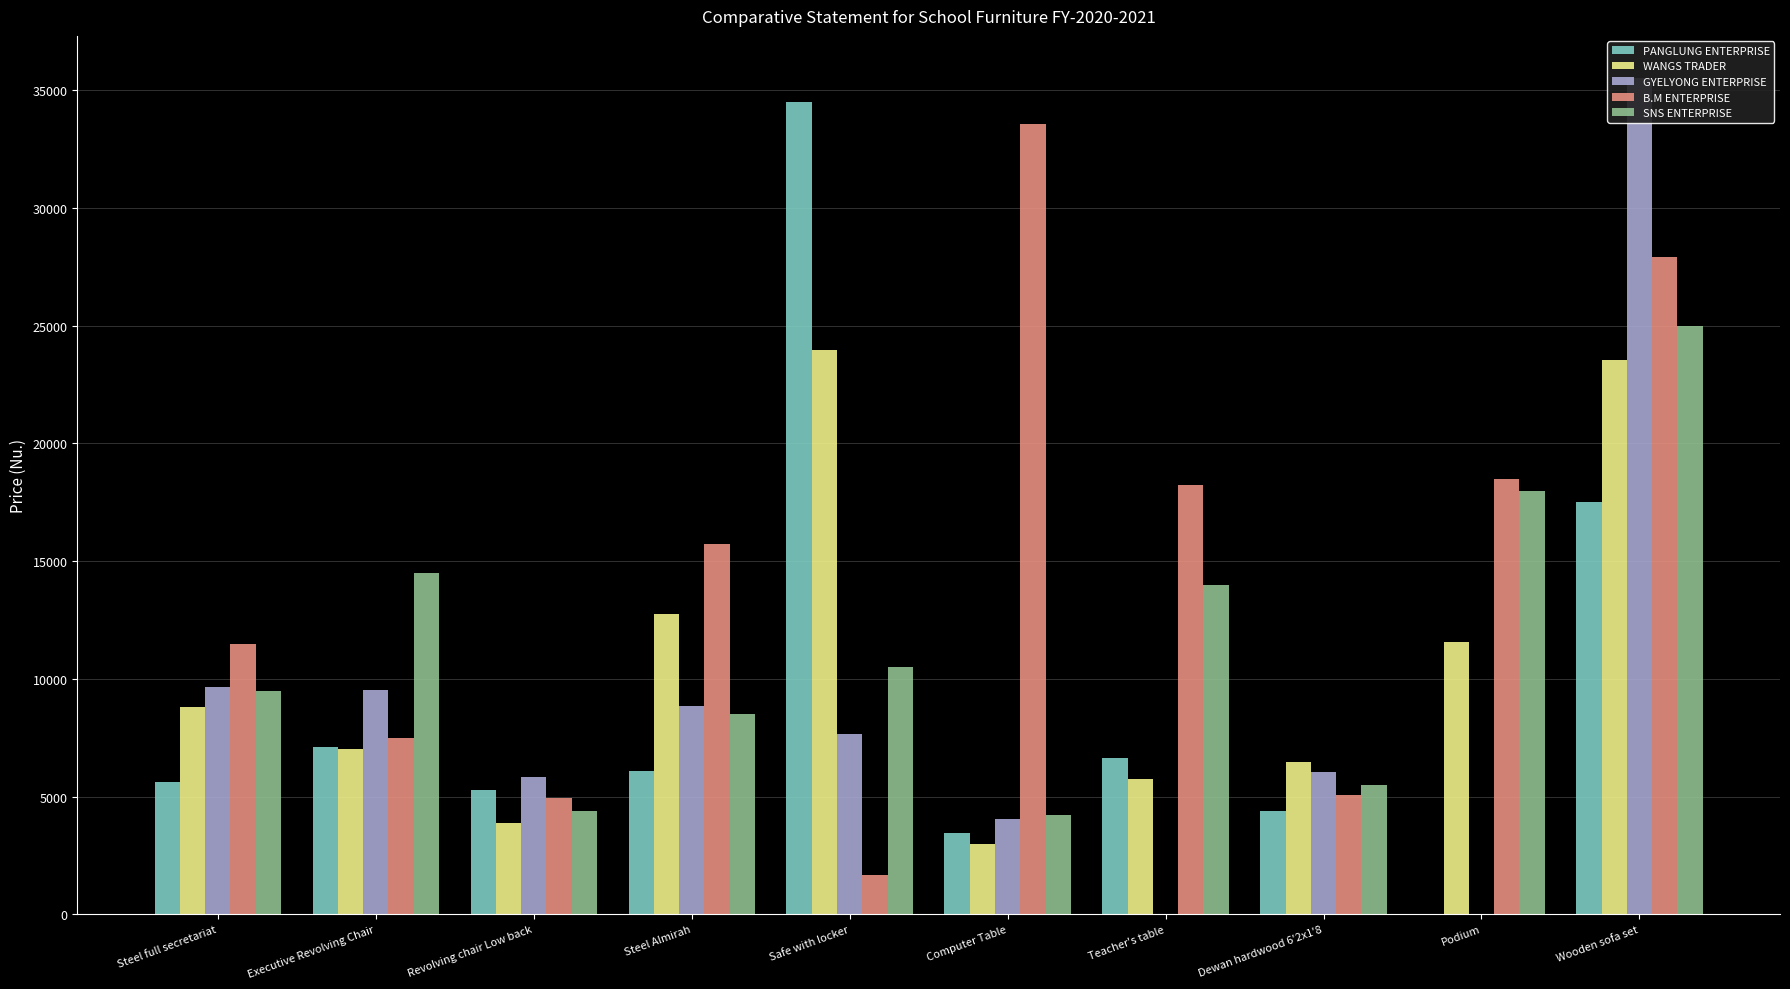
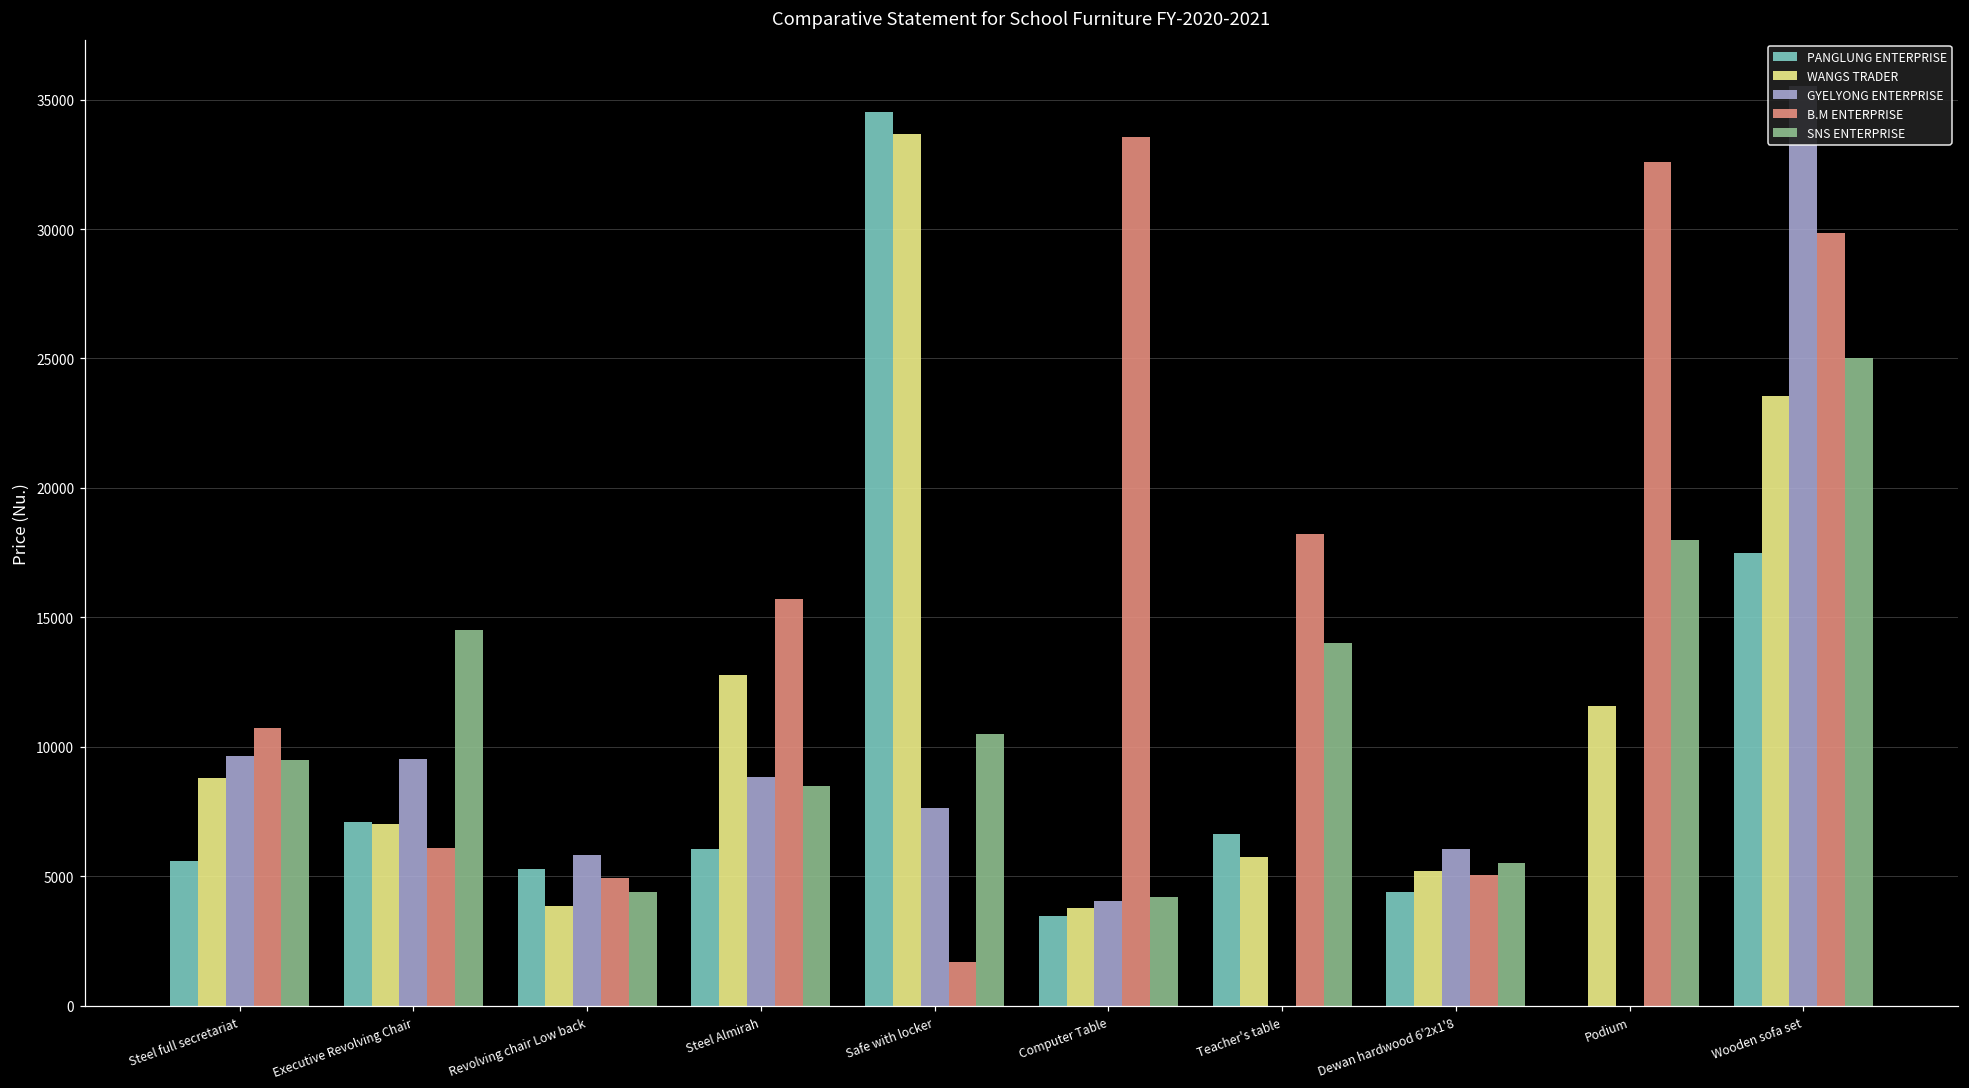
  {
    "WANGS TRADER": {
      "Steel full secretariat": 8800,
      "Executive Revolving Chair": 7000,
      "Revolving chair Low back": 3900,
      "Steel Almirah": 12800,
-     "Safe with locker": 24000,
-     "Computer Table": 3000,
+     "Safe with locker": 33700,
+     "Computer Table": 3800,
      "Teacher's table": 5800,
-     "Dewan hardwood 6'2x1'8": 6500,
+     "Dewan hardwood 6'2x1'8": 5200,
      "Podium": 11600,
      "Wooden sofa set": 23500
    },
    "B.M ENTERPRISE": {
-     "Steel full secretariat": 11500,
-     "Executive Revolving Chair": 7500,
+     "Steel full secretariat": 10700,
+     "Executive Revolving Chair": 6100,
      "Revolving chair Low back": 4900,
      "Steel Almirah": 15700,
      "Safe with locker": 1700,
      "Computer Table": 33600,
      "Teacher's table": 18200,
      "Dewan hardwood 6'2x1'8": 5100,
-     "Podium": 18500,
-     "Wooden sofa set": 27900
+     "Podium": 32600,
+     "Wooden sofa set": 29900
    }
  }
